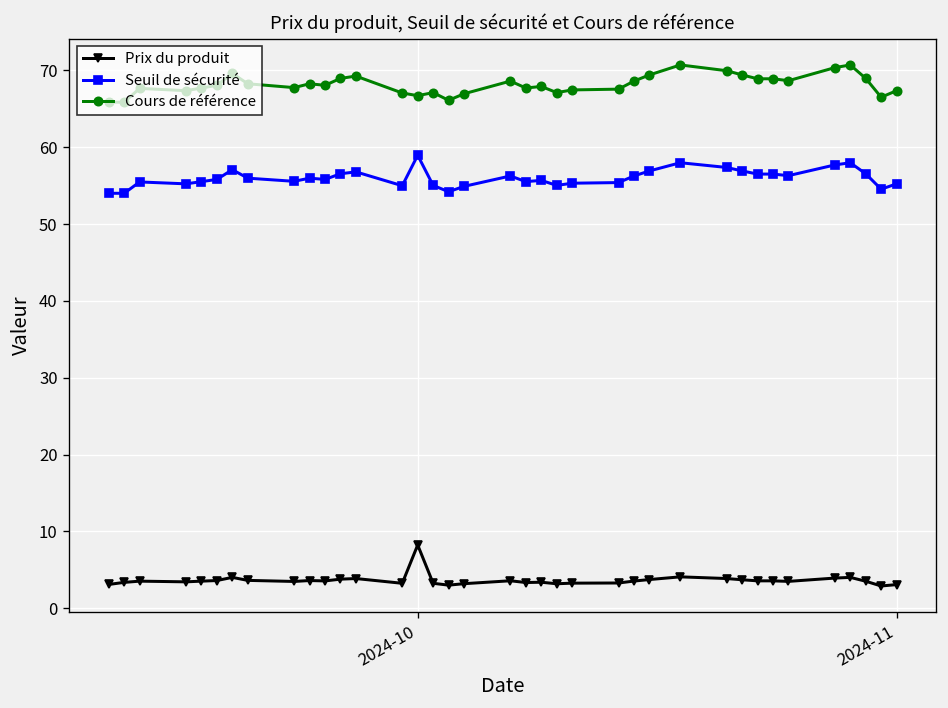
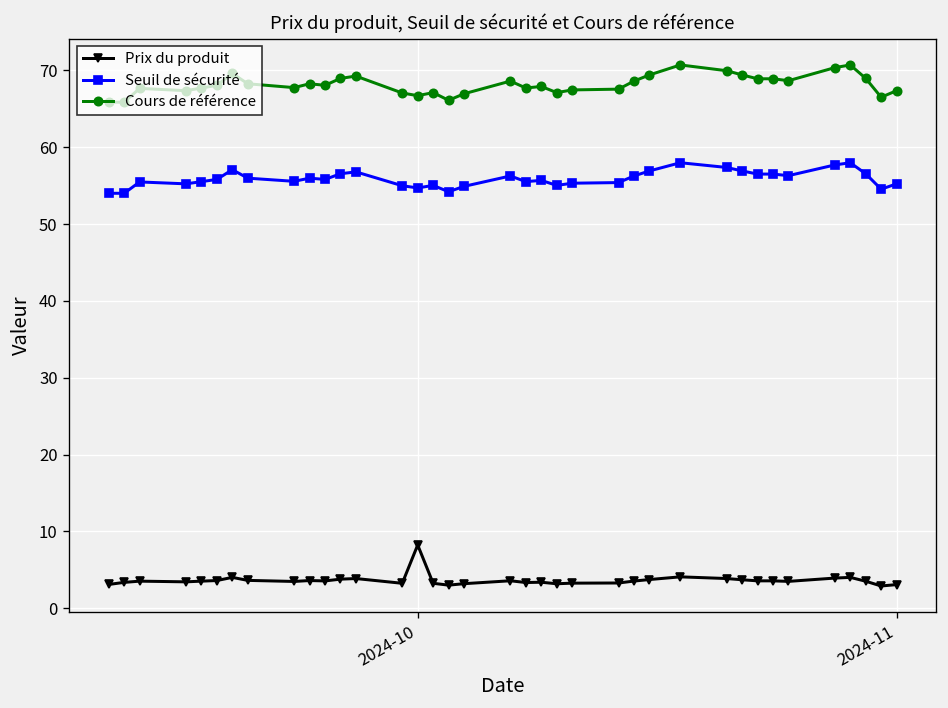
  {
    "Prix du produit": {
      "2024-10": 8,
      "2024-11": 3
    },
    "Seuil de sécurité": {
-     "2024-10": 59,
+     "2024-10": 55,
      "2024-11": 55
    },
    "Cours de référence": {
      "2024-10": 67,
      "2024-11": 67
    }
  }
